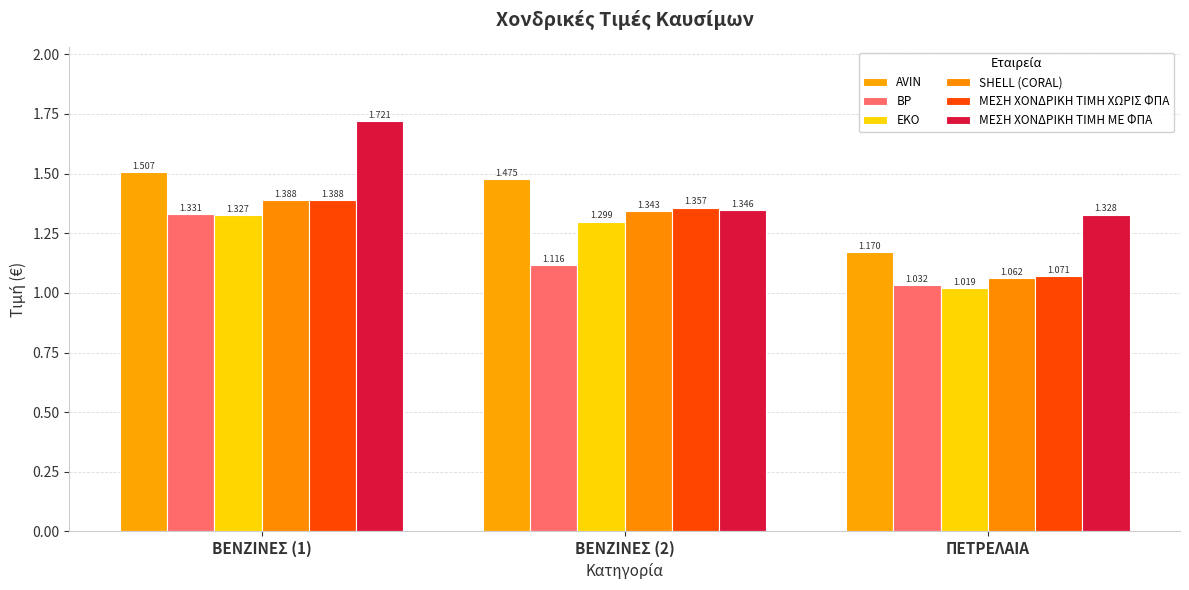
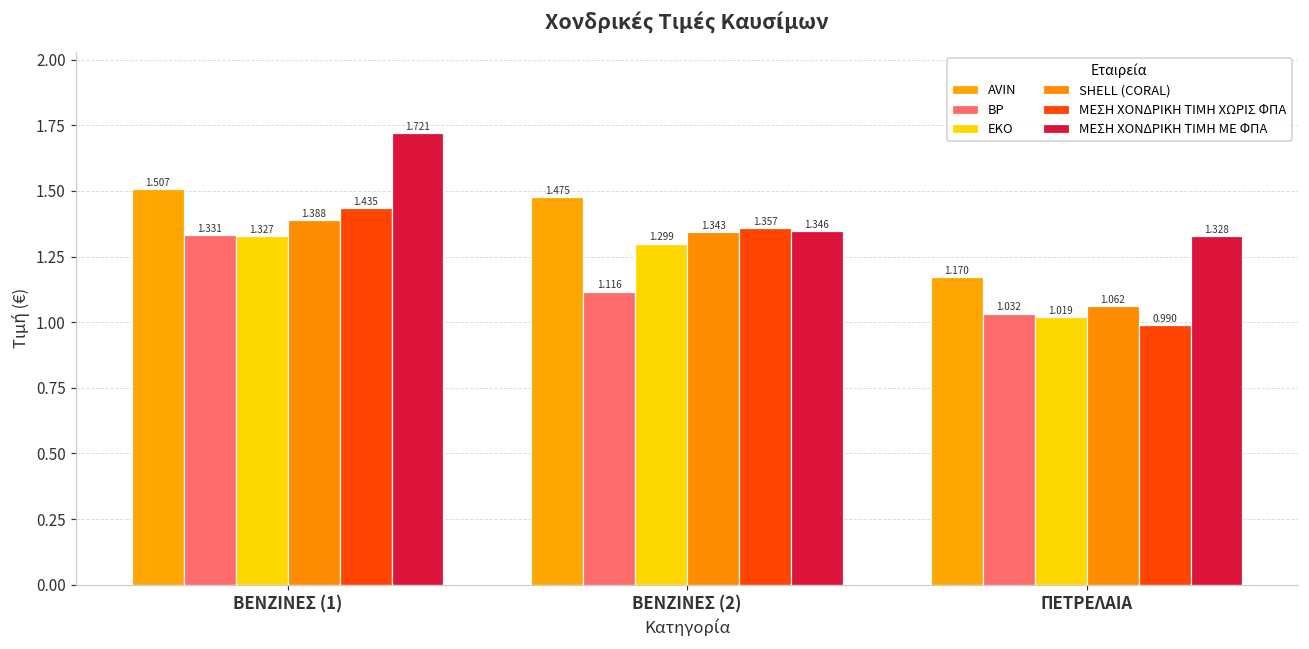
  {
    "BP": {
      "ΒΕΝΖΙΝΕΣ (1)": 1.331,
      "ΒΕΝΖΙΝΕΣ (2)": 1.116,
      "ΠΕΤΡΕΛΑΙΑ": 1.032
    },
    "ΜΕΣΗ ΧΟΝΔΡΙΚΗ ΤΙΜΗ ΧΩΡΙΣ ΦΠΑ": {
-     "ΒΕΝΖΙΝΕΣ (1)": 1.388,
+     "ΒΕΝΖΙΝΕΣ (1)": 1.435,
      "ΒΕΝΖΙΝΕΣ (2)": 1.357,
-     "ΠΕΤΡΕΛΑΙΑ": 1.071
+     "ΠΕΤΡΕΛΑΙΑ": 0.990
    },
    "ΜΕΣΗ ΧΟΝΔΡΙΚΗ ΤΙΜΗ ΜΕ ΦΠΑ": {
      "ΒΕΝΖΙΝΕΣ (1)": 1.721,
      "ΒΕΝΖΙΝΕΣ (2)": 1.346,
      "ΠΕΤΡΕΛΑΙΑ": 1.328
    }
  }
